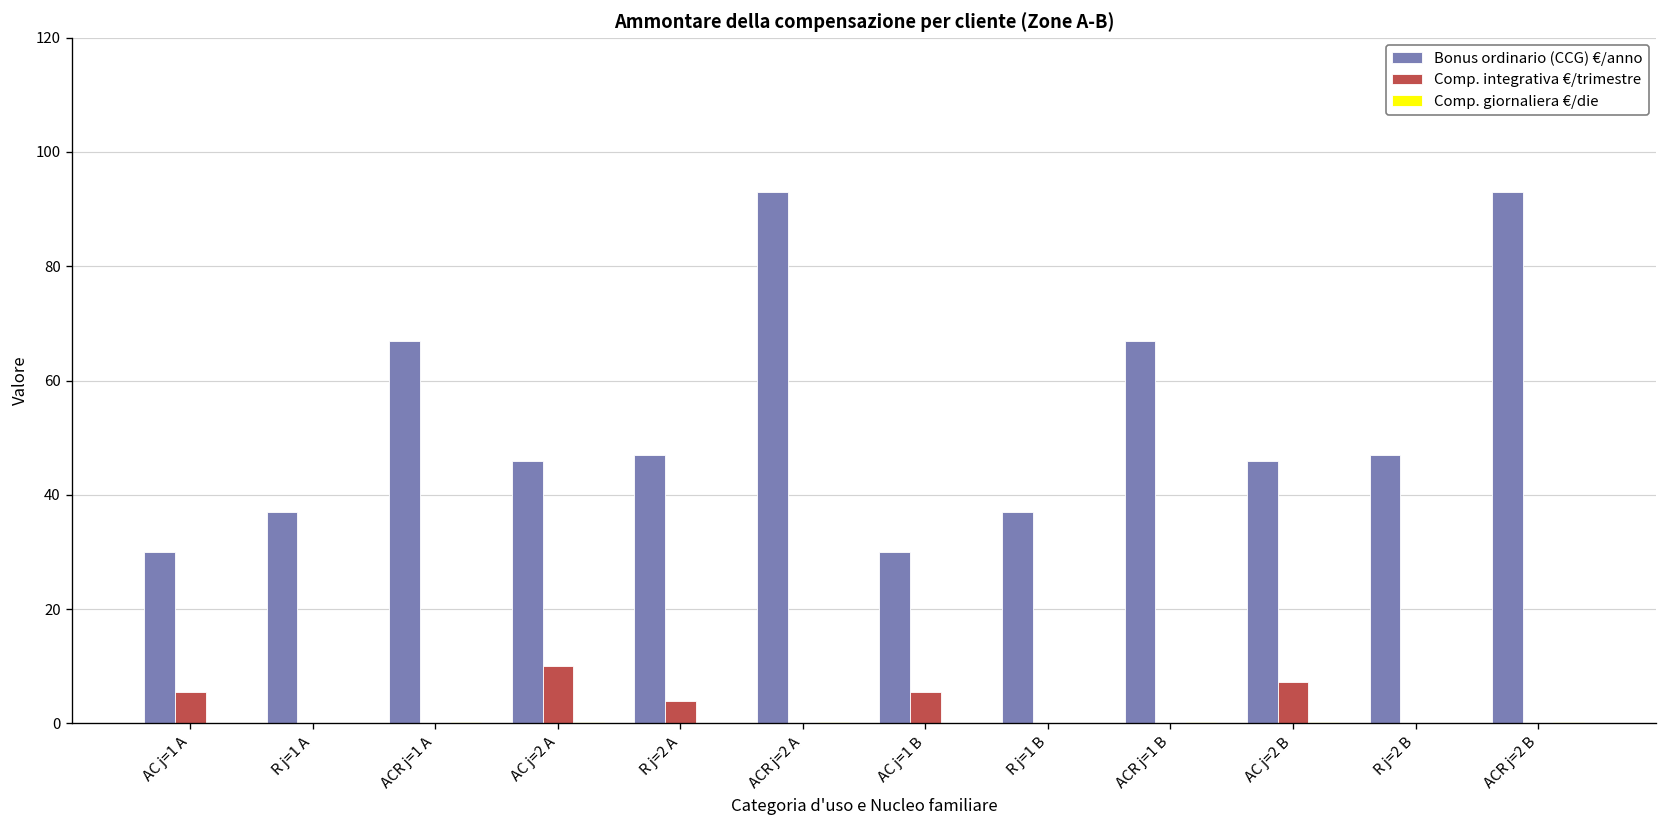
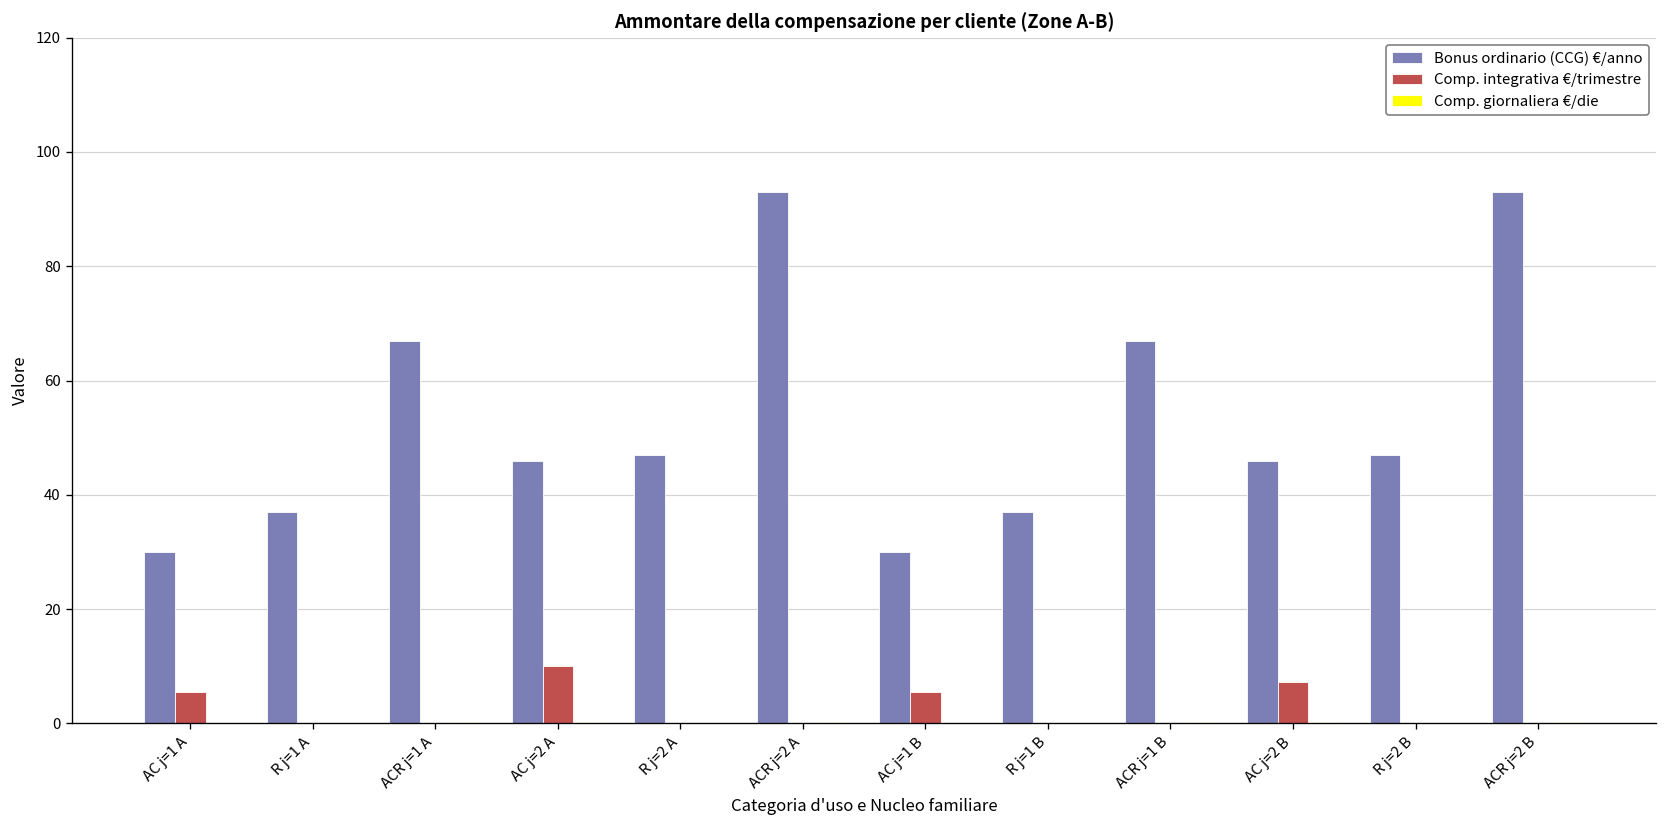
  {
    "Bonus ordinario (CCG) €/anno": {
      "AC j=1 A": 30,
      "R j=1 A": 37,
      "ACR j=1 A": 67,
      "AC j=2 A": 46,
      "R j=2 A": 47,
      "ACR j=2 A": 93,
      "AC j=1 B": 30,
      "R j=1 B": 37,
      "ACR j=1 B": 67,
      "AC j=2 B": 46,
      "R j=2 B": 47,
      "ACR j=2 B": 93
    },
    "Comp. integrativa €/trimestre": {
      "AC j=1 A": 6,
      "R j=1 A": 0,
      "ACR j=1 A": 0,
      "AC j=2 A": 10,
-     "R j=2 A": 4,
+     "R j=2 A": 0,
      "ACR j=2 A": 0,
      "AC j=1 B": 6,
      "R j=1 B": 0,
      "ACR j=1 B": 0,
      "AC j=2 B": 7,
      "R j=2 B": 0,
      "ACR j=2 B": 0
    }
  }
